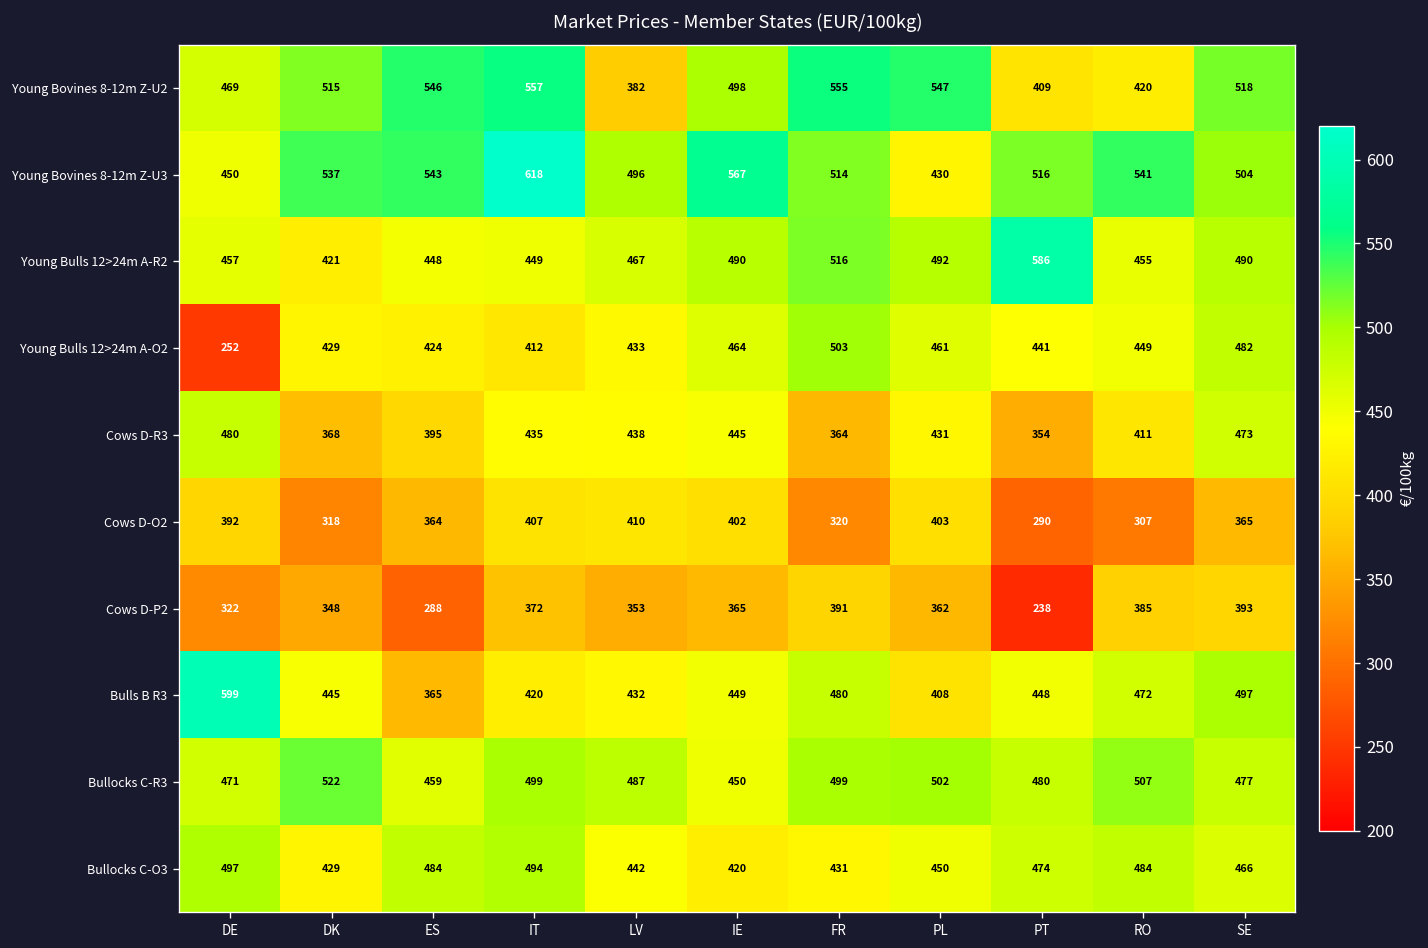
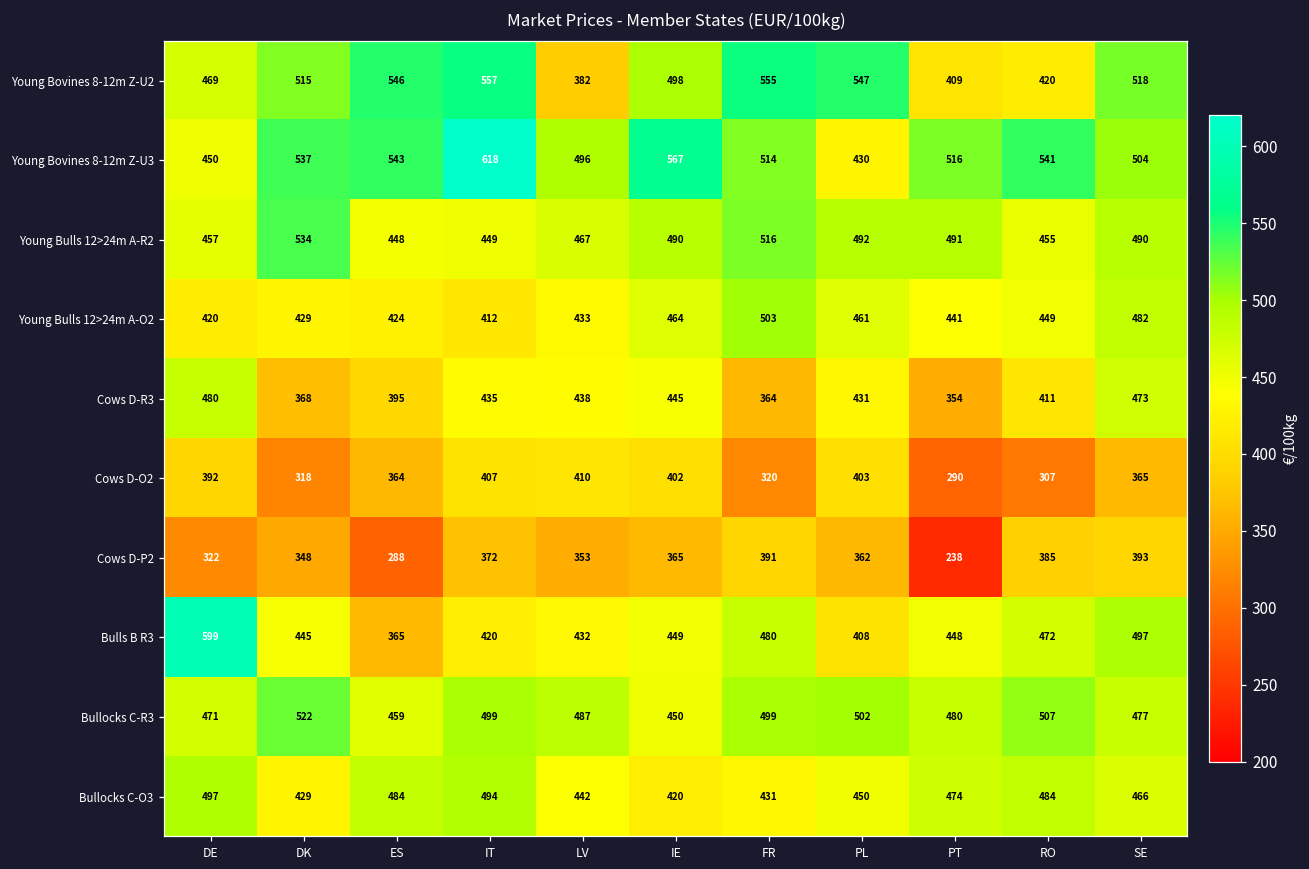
  {
    "Young Bovines 8-12m Z-U2": {
      "DE": 469,
      "DK": 515,
      "ES": 546,
      "IT": 557,
      "LV": 382,
      "IE": 498,
      "FR": 555,
      "PL": 547,
      "PT": 409,
      "RO": 420,
      "SE": 518
    },
    "Young Bovines 8-12m Z-U3": {
      "DE": 450,
      "DK": 537,
      "ES": 543,
      "IT": 618,
      "LV": 496,
      "IE": 567,
      "FR": 514,
      "PL": 430,
      "PT": 516,
      "RO": 541,
      "SE": 504
    },
    "Young Bulls 12>24m A-R2": {
      "DE": 457,
-     "DK": 421,
+     "DK": 534,
      "ES": 448,
      "IT": 449,
      "LV": 467,
      "IE": 490,
      "FR": 516,
      "PL": 492,
-     "PT": 586,
+     "PT": 491,
      "RO": 455,
      "SE": 490
    },
    "Young Bulls 12>24m A-O2": {
-     "DE": 252,
+     "DE": 420,
      "DK": 429,
      "ES": 424,
      "IT": 412,
      "LV": 433,
      "IE": 464,
      "FR": 503,
      "PL": 461,
      "PT": 441,
      "RO": 449,
      "SE": 482
    },
    "Cows D-R3": {
      "DE": 480,
      "DK": 368,
      "ES": 395,
      "IT": 435,
      "LV": 438,
      "IE": 445,
      "FR": 364,
      "PL": 431,
      "PT": 354,
      "RO": 411,
      "SE": 473
    },
    "Cows D-O2": {
      "DE": 392,
      "DK": 318,
      "ES": 364,
      "IT": 407,
      "LV": 410,
      "IE": 402,
      "FR": 320,
      "PL": 403,
      "PT": 290,
      "RO": 307,
      "SE": 365
    },
    "Cows D-P2": {
      "DE": 322,
      "DK": 348,
      "ES": 288,
      "IT": 372,
      "LV": 353,
      "IE": 365,
      "FR": 391,
      "PL": 362,
      "PT": 238,
      "RO": 385,
      "SE": 393
    },
    "Bulls B R3": {
      "DE": 599,
      "DK": 445,
      "ES": 365,
      "IT": 420,
      "LV": 432,
      "IE": 449,
      "FR": 480,
      "PL": 408,
      "PT": 448,
      "RO": 472,
      "SE": 497
    },
    "Bullocks C-R3": {
      "DE": 471,
      "DK": 522,
      "ES": 459,
      "IT": 499,
      "LV": 487,
      "IE": 450,
      "FR": 499,
      "PL": 502,
      "PT": 480,
      "RO": 507,
      "SE": 477
    },
    "Bullocks C-O3": {
      "DE": 497,
      "DK": 429,
      "ES": 484,
      "IT": 494,
      "LV": 442,
      "IE": 420,
      "FR": 431,
      "PL": 450,
      "PT": 474,
      "RO": 484,
      "SE": 466
    }
  }
